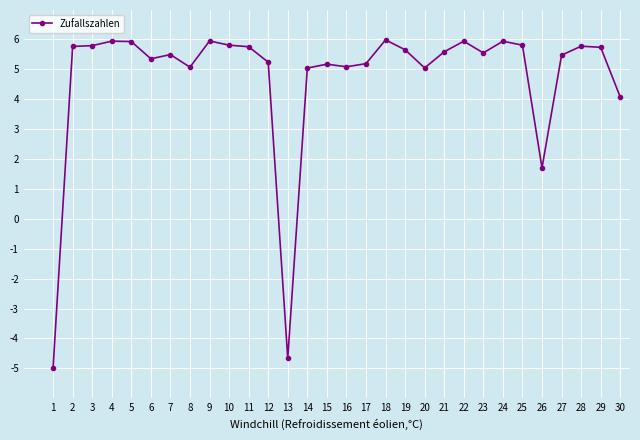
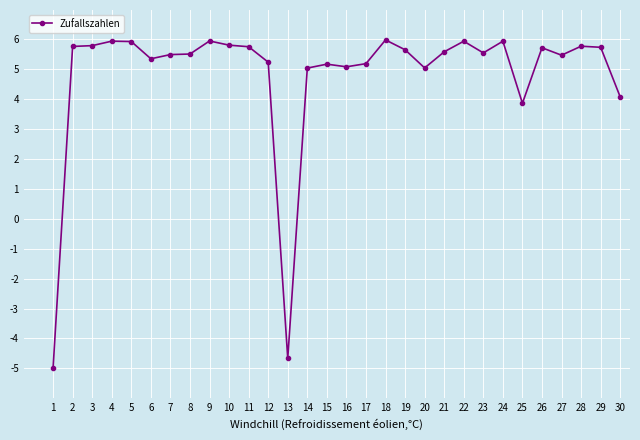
  {
    "1": -5.0,
    "2": 5.8,
    "3": 5.8,
    "4": 5.9,
    "5": 5.9,
    "6": 5.3,
    "7": 5.5,
-   "8": 5.1,
+   "8": 5.5,
    "9": 5.9,
    "10": 5.8,
    "11": 5.7,
    "12": 5.2,
    "13": -4.7,
    "14": 5.0,
    "15": 5.2,
    "16": 5.1,
    "17": 5.2,
    "18": 6.0,
    "19": 5.6,
    "20": 5.0,
    "21": 5.6,
    "22": 5.9,
    "23": 5.5,
    "24": 5.9,
-   "25": 5.8,
-   "26": 1.7,
+   "25": 3.9,
+   "26": 5.7,
    "27": 5.5,
    "28": 5.8,
    "29": 5.7,
    "30": 4.1
  }
